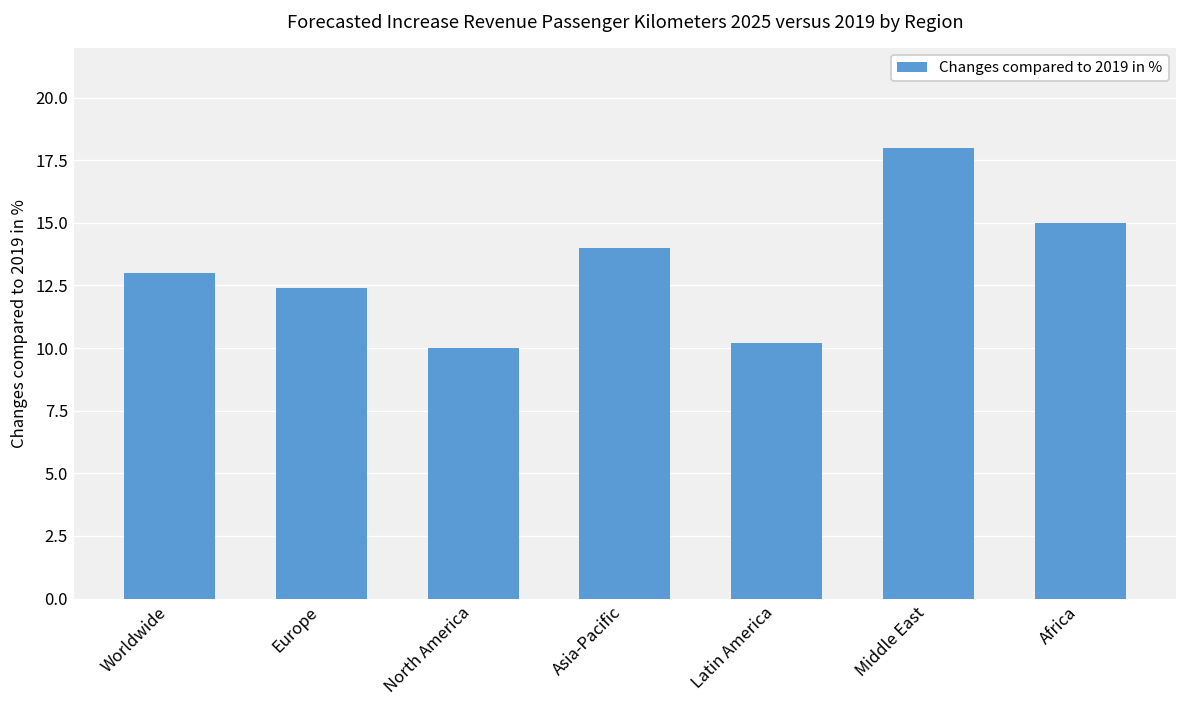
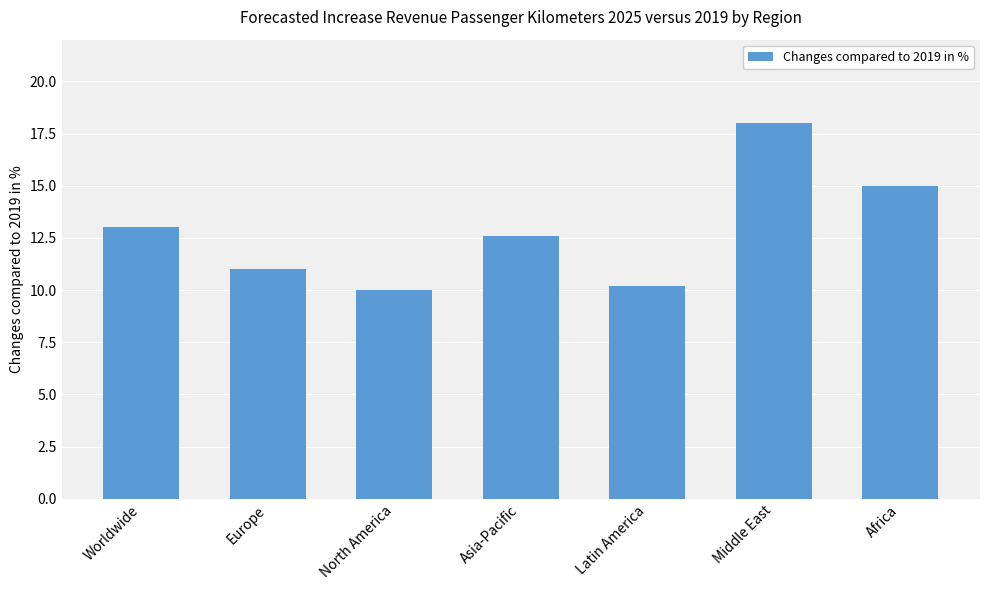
  {
    "Worldwide": 13.0,
-   "Europe": 12.4,
+   "Europe": 11.0,
    "North America": 10.0,
-   "Asia-Pacific": 14.0,
+   "Asia-Pacific": 12.6,
    "Latin America": 10.2,
    "Middle East": 18.0,
    "Africa": 15.0
  }
